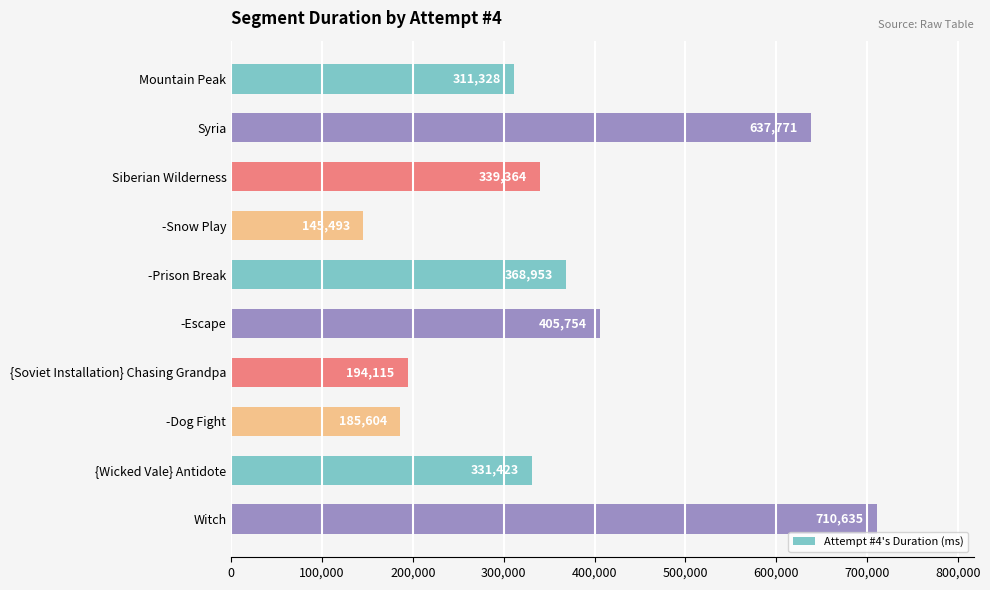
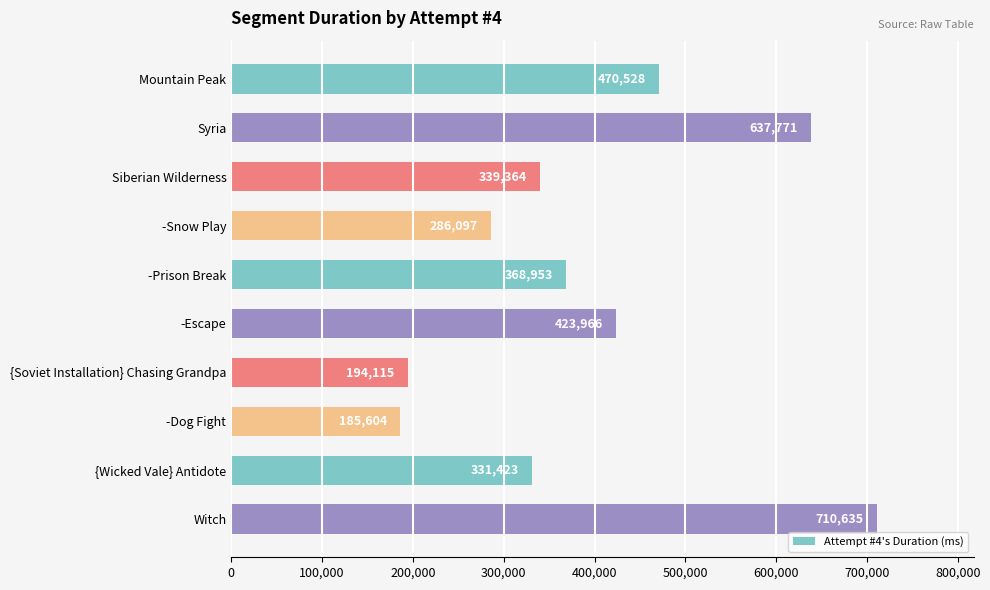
  {
-   "Mountain Peak": "311,328",
+   "Mountain Peak": "470,528",
    "Syria": "637,771",
    "Siberian Wilderness": "339,364",
-   "-Snow Play": "145,493",
+   "-Snow Play": "286,097",
    "-Prison Break": "368,953",
-   "-Escape": "405,754",
+   "-Escape": "423,966",
    "{Soviet Installation} Chasing Grandpa": "194,115",
    "-Dog Fight": "185,604",
    "{Wicked Vale} Antidote": "331,423",
    "Witch": "710,635"
  }
